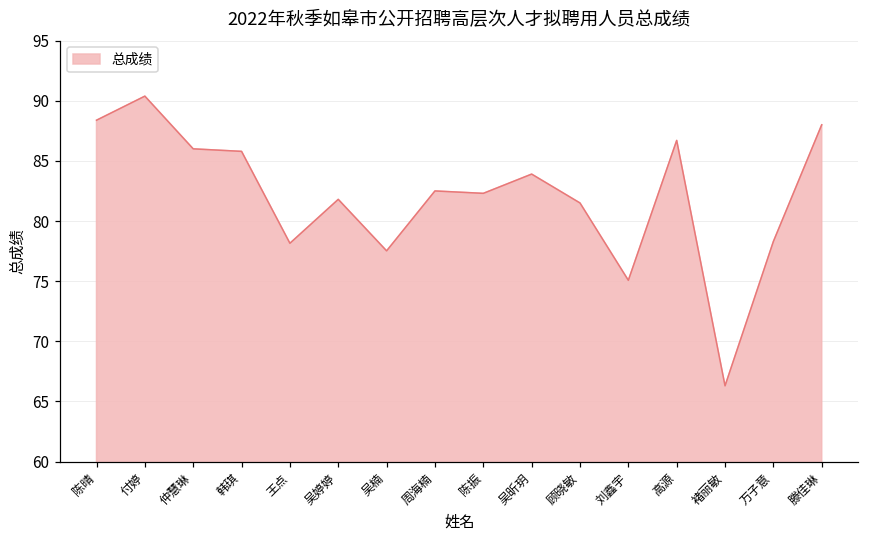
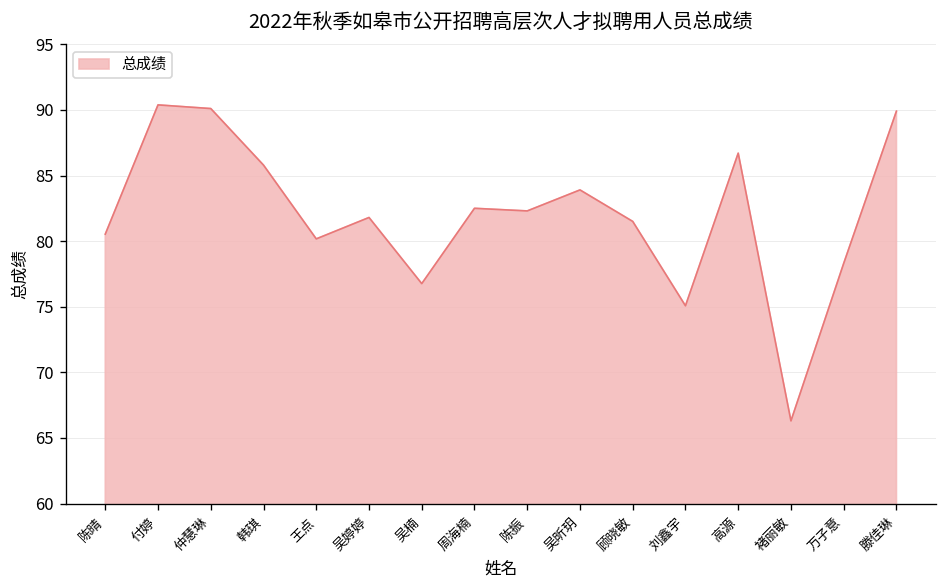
  {
-   "陈晴": 88.4,
+   "陈晴": 80.5,
    "付婷": 90.4,
-   "仲慧琳": 86.0,
+   "仲慧琳": 90.1,
    "韩琪": 85.8,
-   "王点": 78.2,
+   "王点": 80.2,
    "吴婷婷": 81.8,
-   "吴楠": 77.5,
+   "吴楠": 76.8,
    "周海楠": 82.5,
    "陈振": 82.3,
    "吴昕玥": 83.9,
    "顾晓敏": 81.5,
    "刘鑫宇": 75.1,
    "高源": 86.7,
    "褚丽敏": 66.3,
    "万子意": 78.3,
-   "滕佳琳": 88.0
+   "滕佳琳": 89.9
  }
